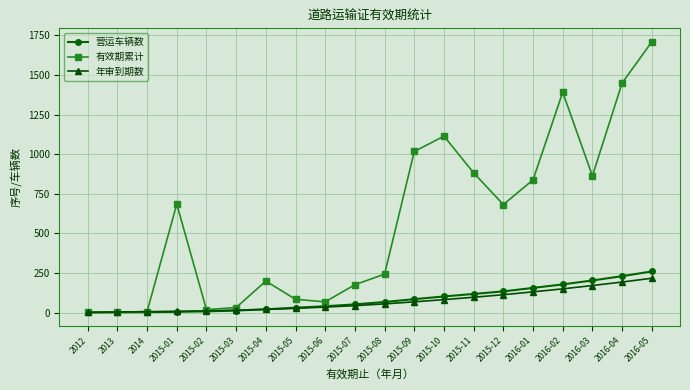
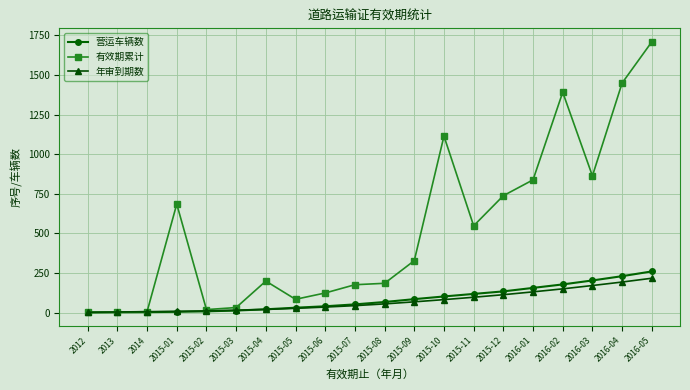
  {
    "有效期累计": {
      "2015-01": 690,
      "2015-03": 30,
      "2015-04": 200,
      "2015-05": 80,
-     "2015-06": 70,
+     "2015-06": 120,
      "2015-07": 180,
-     "2015-08": 240,
-     "2015-09": 1020,
+     "2015-08": 190,
+     "2015-09": 330,
      "2015-10": 1110,
-     "2015-11": 880,
-     "2015-12": 680,
+     "2015-11": 550,
+     "2015-12": 740,
      "2016-01": 840,
      "2016-02": 1390,
      "2016-03": 860,
      "2016-04": 1450,
      "2016-05": 1710
    }
  }
